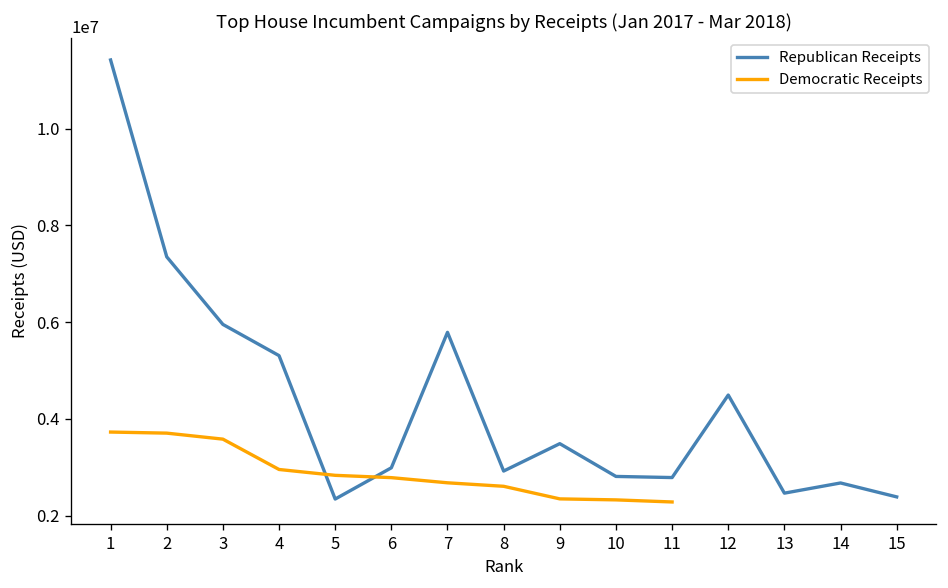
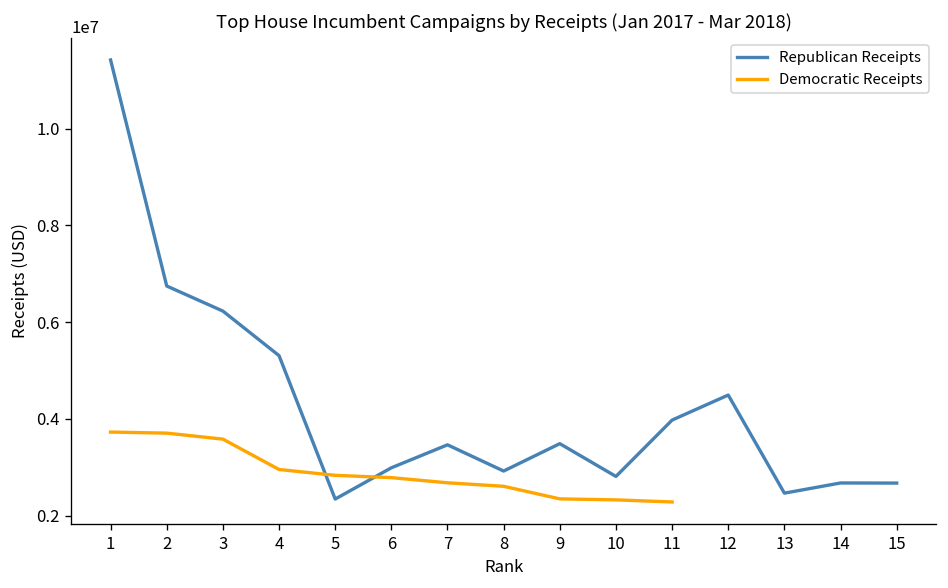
  {
    "Republican Receipts": {
      "1": 11400000,
-     "2": 7400000,
-     "3": 6000000,
+     "2": 6700000,
+     "3": 6200000,
      "4": 5300000,
      "5": 2300000,
      "6": 3000000,
-     "7": 5800000,
+     "7": 3500000,
      "8": 2900000,
      "9": 3500000,
      "10": 2800000,
-     "11": 2800000,
+     "11": 4000000,
      "12": 4500000,
      "13": 2500000,
      "14": 2700000,
-     "15": 2400000
+     "15": 2700000
    },
    "Democratic Receipts": {
      "1": 3700000,
      "2": 3700000,
      "3": 3600000,
      "4": 3000000,
      "5": 2800000,
      "6": 2800000,
      "7": 2700000,
      "8": 2600000,
      "9": 2300000,
      "10": 2300000,
      "11": 2300000
    }
  }
